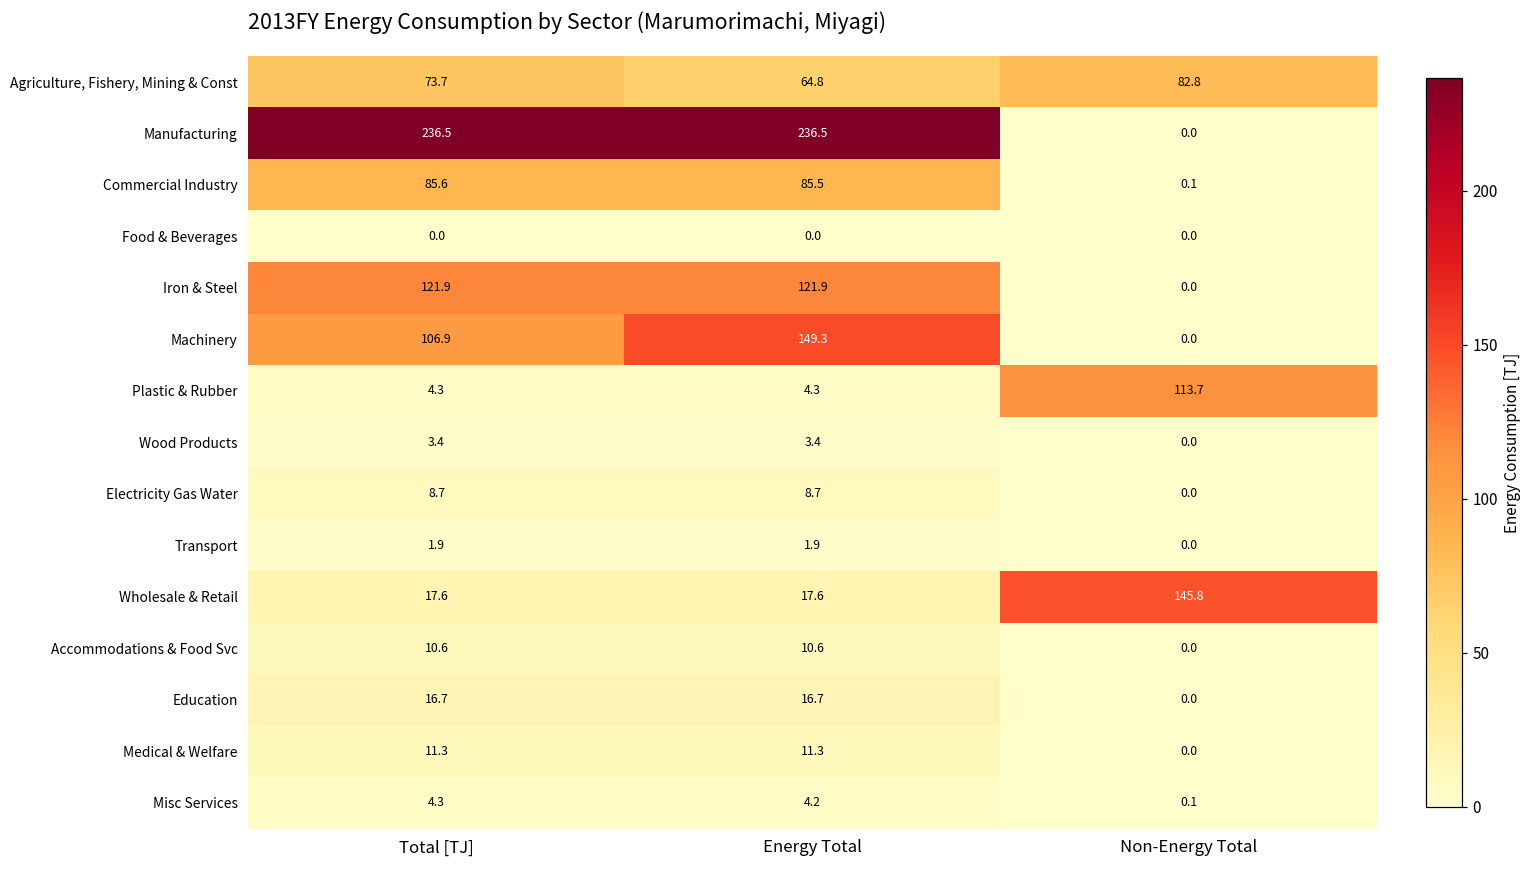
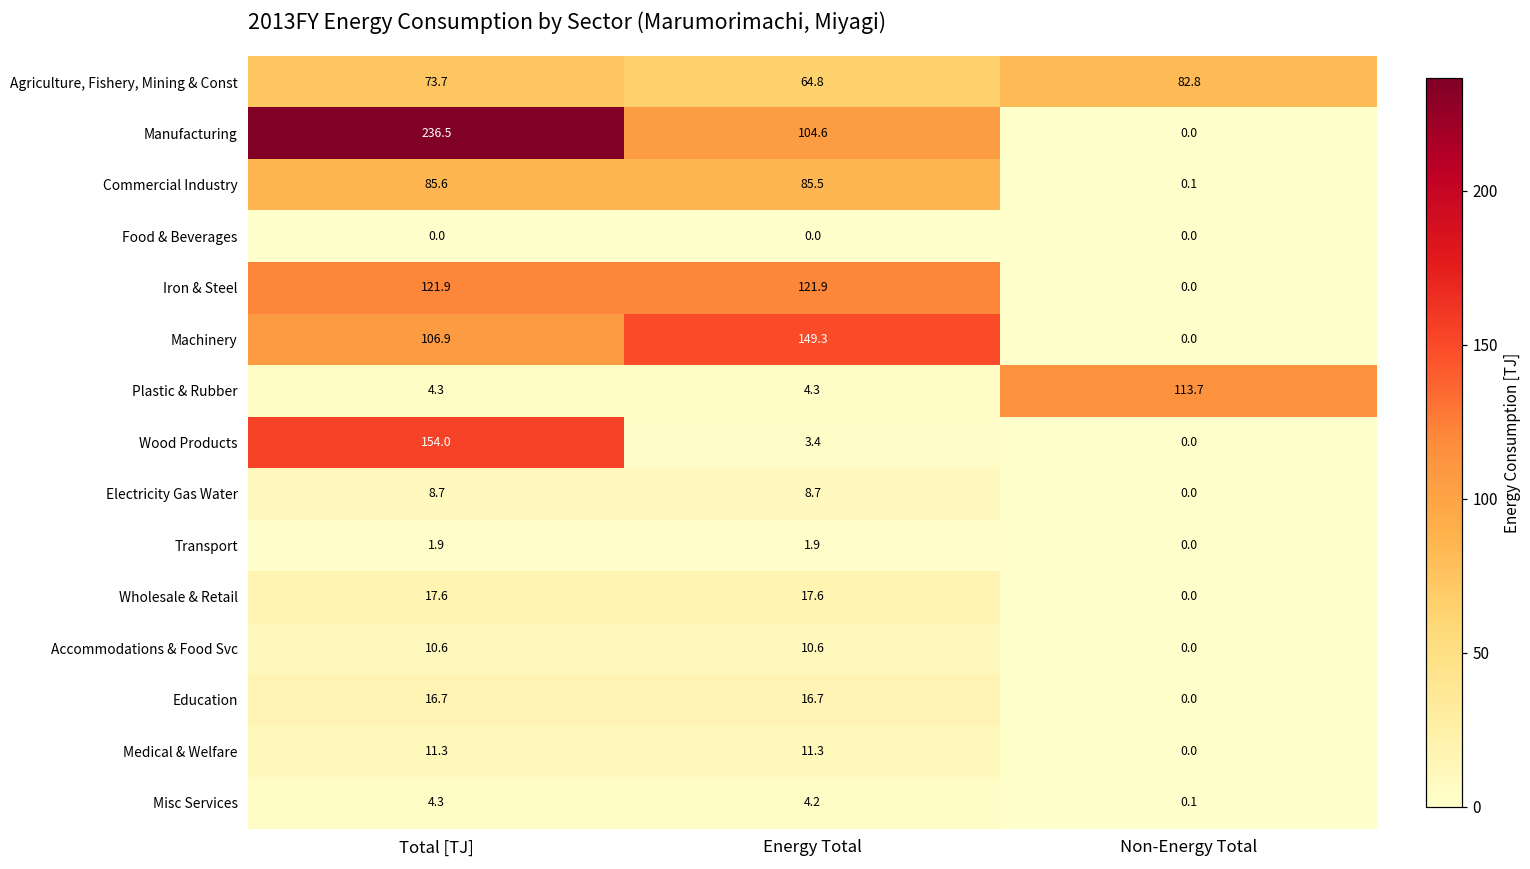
  {
    "Agriculture, Fishery, Mining & Const": {
      "Total [TJ]": 73.7,
      "Energy Total": 64.8,
      "Non-Energy Total": 82.8
    },
    "Manufacturing": {
      "Total [TJ]": 236.5,
-     "Energy Total": 236.5,
+     "Energy Total": 104.6,
      "Non-Energy Total": 0.0
    },
    "Commercial Industry": {
      "Total [TJ]": 85.6,
      "Energy Total": 85.5,
      "Non-Energy Total": 0.1
    },
    "Food & Beverages": {
      "Total [TJ]": 0.0,
      "Energy Total": 0.0,
      "Non-Energy Total": 0.0
    },
    "Iron & Steel": {
      "Total [TJ]": 121.9,
      "Energy Total": 121.9,
      "Non-Energy Total": 0.0
    },
    "Machinery": {
      "Total [TJ]": 106.9,
      "Energy Total": 149.3,
      "Non-Energy Total": 0.0
    },
    "Plastic & Rubber": {
      "Total [TJ]": 4.3,
      "Energy Total": 4.3,
      "Non-Energy Total": 113.7
    },
    "Wood Products": {
-     "Total [TJ]": 3.4,
+     "Total [TJ]": 154.0,
      "Energy Total": 3.4,
      "Non-Energy Total": 0.0
    },
    "Electricity Gas Water": {
      "Total [TJ]": 8.7,
      "Energy Total": 8.7,
      "Non-Energy Total": 0.0
    },
    "Transport": {
      "Total [TJ]": 1.9,
      "Energy Total": 1.9,
      "Non-Energy Total": 0.0
    },
    "Wholesale & Retail": {
      "Total [TJ]": 17.6,
      "Energy Total": 17.6,
-     "Non-Energy Total": 145.8
+     "Non-Energy Total": 0.0
    },
    "Accommodations & Food Svc": {
      "Total [TJ]": 10.6,
      "Energy Total": 10.6,
      "Non-Energy Total": 0.0
    },
    "Education": {
      "Total [TJ]": 16.7,
      "Energy Total": 16.7,
      "Non-Energy Total": 0.0
    },
    "Medical & Welfare": {
      "Total [TJ]": 11.3,
      "Energy Total": 11.3,
      "Non-Energy Total": 0.0
    },
    "Misc Services": {
      "Total [TJ]": 4.3,
      "Energy Total": 4.2,
      "Non-Energy Total": 0.1
    }
  }
